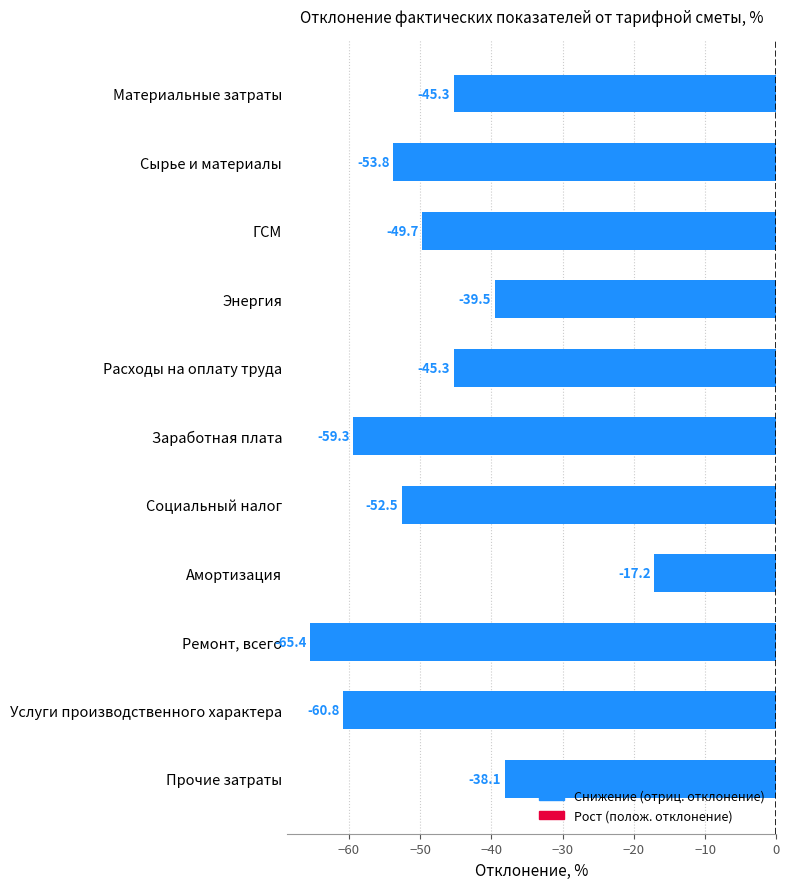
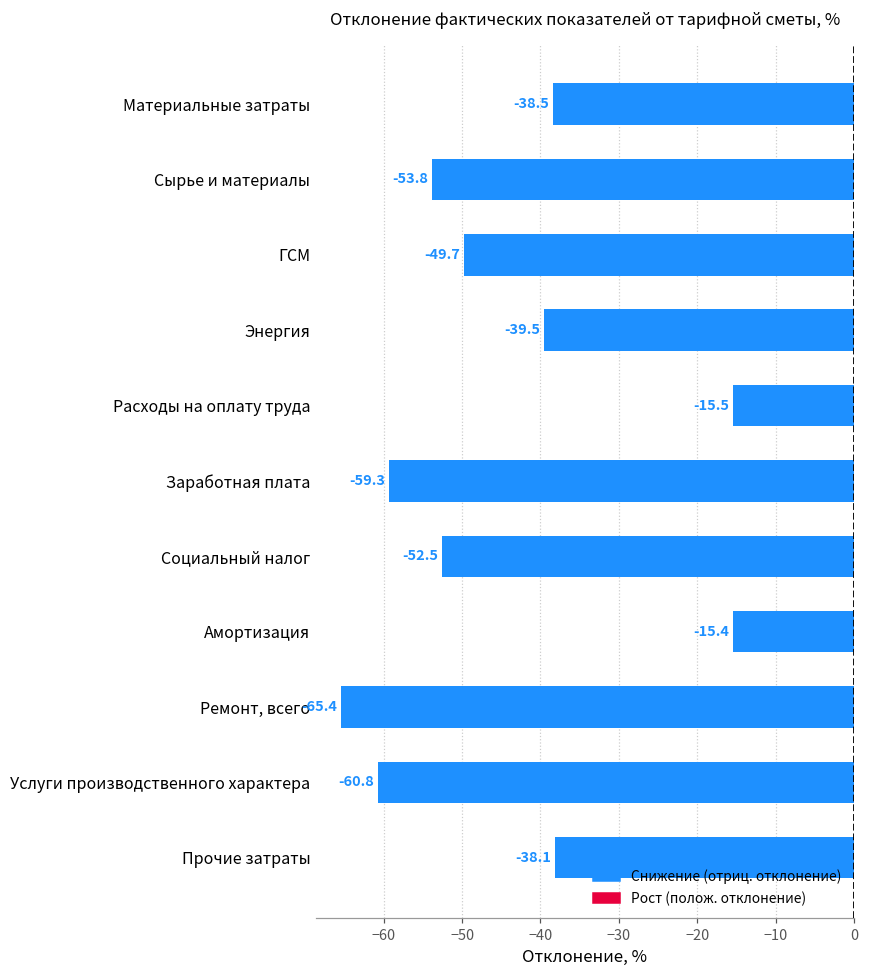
  {
-   "Материальные затраты": -45.3,
+   "Материальные затраты": -38.5,
    "Сырье и материалы": -53.8,
    "ГСМ": -49.7,
    "Энергия": -39.5,
-   "Расходы на оплату труда": -45.3,
+   "Расходы на оплату труда": -15.5,
    "Заработная плата": -59.3,
    "Социальный налог": -52.5,
-   "Амортизация": -17.2,
+   "Амортизация": -15.4,
    "Ремонт, всего": -65.4,
    "Услуги производственного характера": -60.8,
    "Прочие затраты": -38.1
  }
